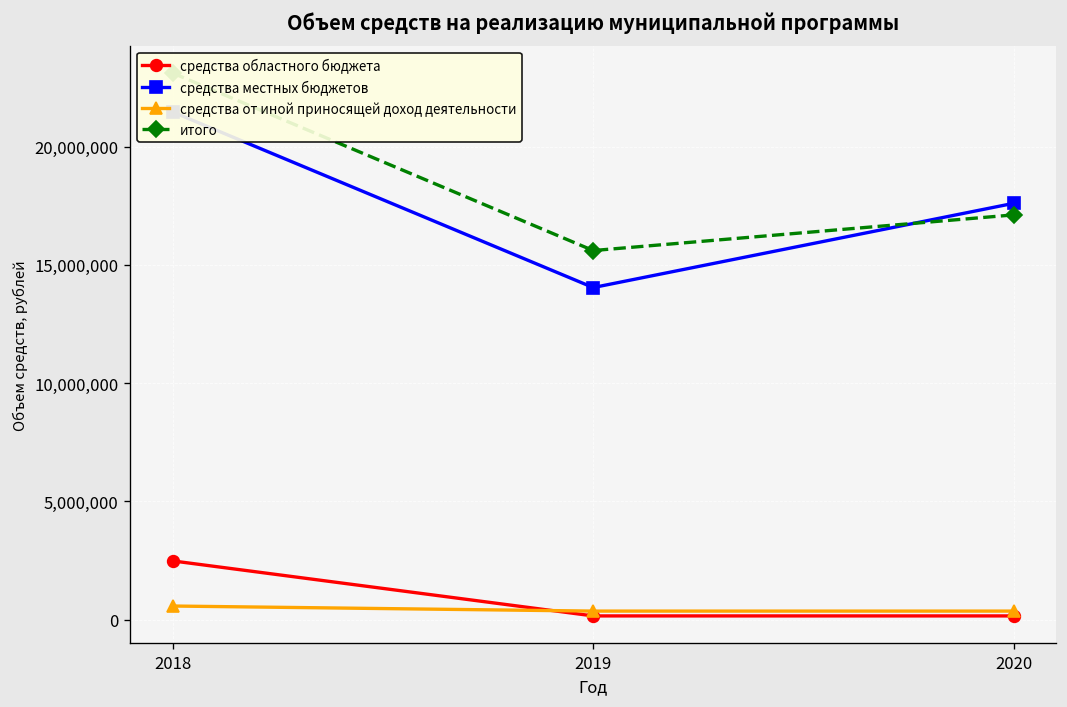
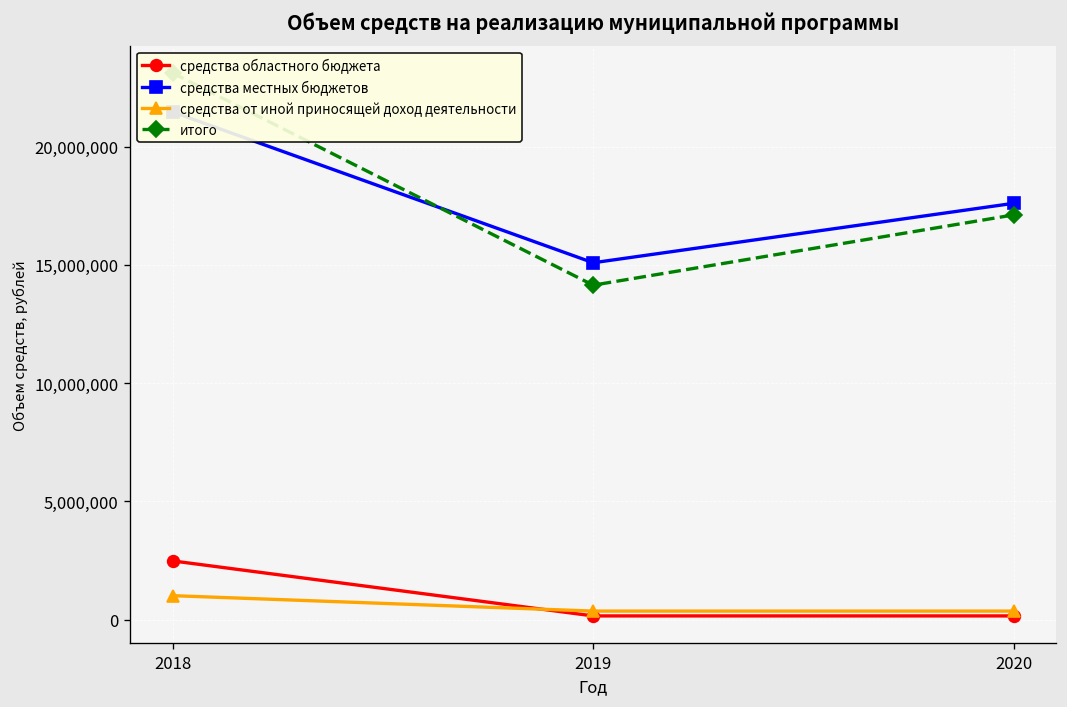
  {
    "средства областного бюджета": {
      "2018": "2,500,000",
      "2019": "200,000",
      "2020": "200,000"
    },
    "средства местных бюджетов": {
-     "2019": "14,000,000",
+     "2019": "15,100,000",
      "2020": "17,600,000"
    },
    "средства от иной приносящей доход деятельности": {
-     "2018": "600,000",
+     "2018": "1,000,000",
      "2019": "400,000",
      "2020": "400,000"
    },
    "итого": {
-     "2019": "15,600,000",
+     "2019": "14,100,000",
      "2020": "17,100,000"
    }
  }
